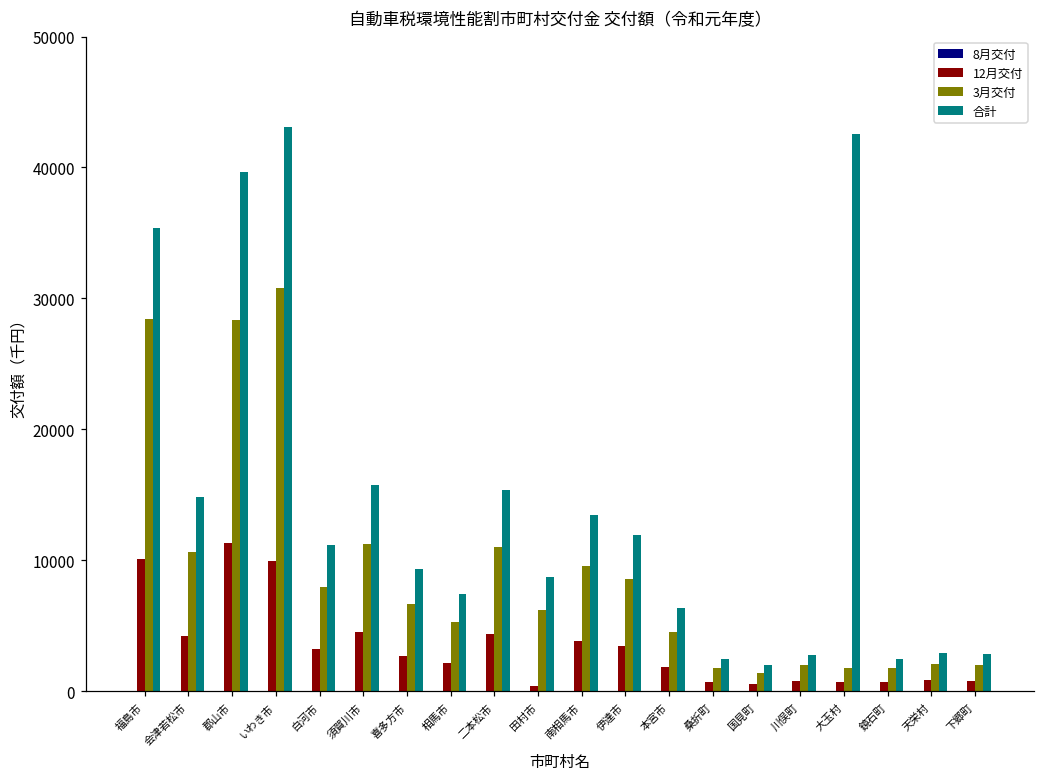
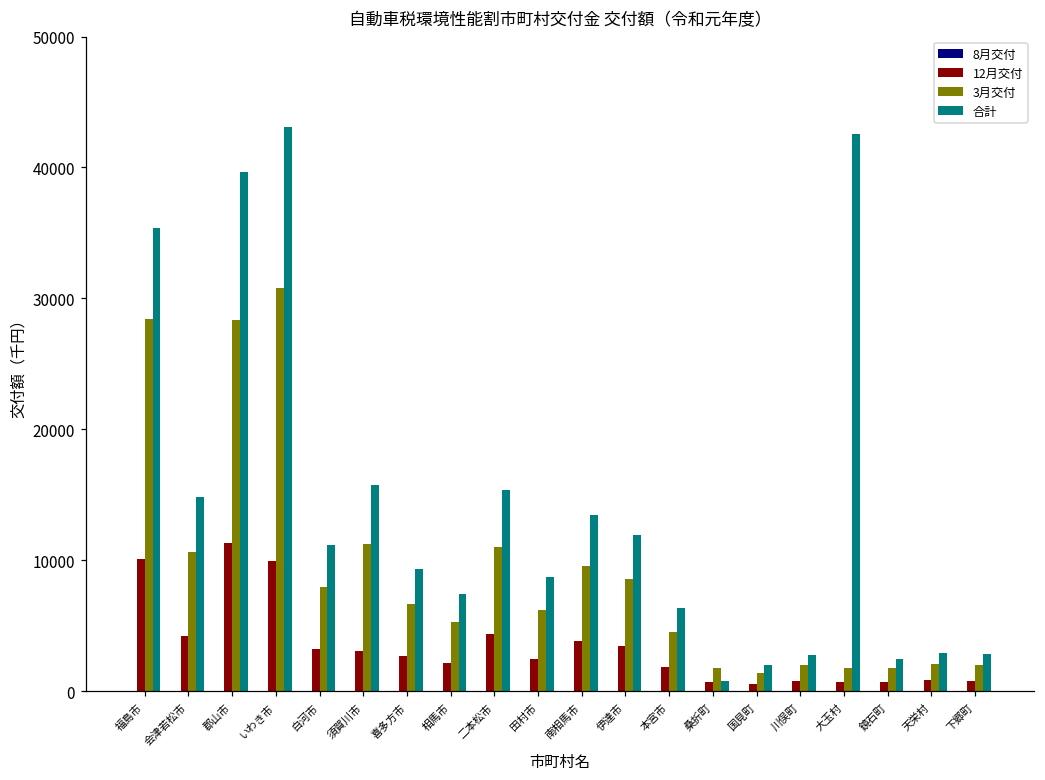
  {
    "8月交付": {
      "福島市": 0,
      "会津若松市": 0,
      "郡山市": 0,
      "いわき市": 0,
      "白河市": 0,
      "須賀川市": 0,
      "喜多方市": 0,
      "相馬市": 0,
      "二本松市": 0,
      "田村市": 0,
      "南相馬市": 0,
      "伊達市": 0,
      "本宮市": 0,
      "桑折町": 0,
      "国見町": 0,
      "川俣町": 0,
      "大玉村": 0,
      "鏡石町": 0,
      "天栄村": 0,
      "下郷町": 0
    },
    "12月交付": {
      "福島市": 10100,
      "会津若松市": 4200,
      "郡山市": 11300,
      "いわき市": 10000,
      "白河市": 3200,
-     "須賀川市": 4500,
+     "須賀川市": 3100,
      "喜多方市": 2700,
      "相馬市": 2100,
      "二本松市": 4400,
-     "田村市": 400,
+     "田村市": 2500,
      "南相馬市": 3800,
      "伊達市": 3400,
      "本宮市": 1800,
      "桑折町": 700,
      "国見町": 600,
      "川俣町": 800,
      "大玉村": 700,
      "鏡石町": 700,
      "天栄村": 800,
      "下郷町": 800
    },
    "3月交付": {
      "福島市": 28400,
      "会津若松市": 10600,
      "郡山市": 28300,
      "いわき市": 30800,
      "白河市": 8000,
      "須賀川市": 11200,
      "喜多方市": 6700,
      "相馬市": 5300,
      "二本松市": 11000,
      "田村市": 6200,
      "南相馬市": 9600,
      "伊達市": 8500,
      "本宮市": 4500,
      "桑折町": 1700,
      "国見町": 1400,
      "川俣町": 2000,
      "大玉村": 1800,
      "鏡石町": 1800,
      "天栄村": 2100,
      "下郷町": 2000
    },
    "合計": {
      "福島市": 35400,
      "会津若松市": 14800,
      "郡山市": 39700,
      "いわき市": 43100,
      "白河市": 11200,
      "須賀川市": 15700,
      "喜多方市": 9300,
      "相馬市": 7400,
      "二本松市": 15400,
      "田村市": 8700,
      "南相馬市": 13400,
      "伊達市": 11900,
      "本宮市": 6300,
-     "桑折町": 2400,
+     "桑折町": 800,
      "国見町": 2000,
      "川俣町": 2800,
      "大玉村": 42600,
      "鏡石町": 2500,
      "天栄村": 2900,
      "下郷町": 2800
    }
  }
